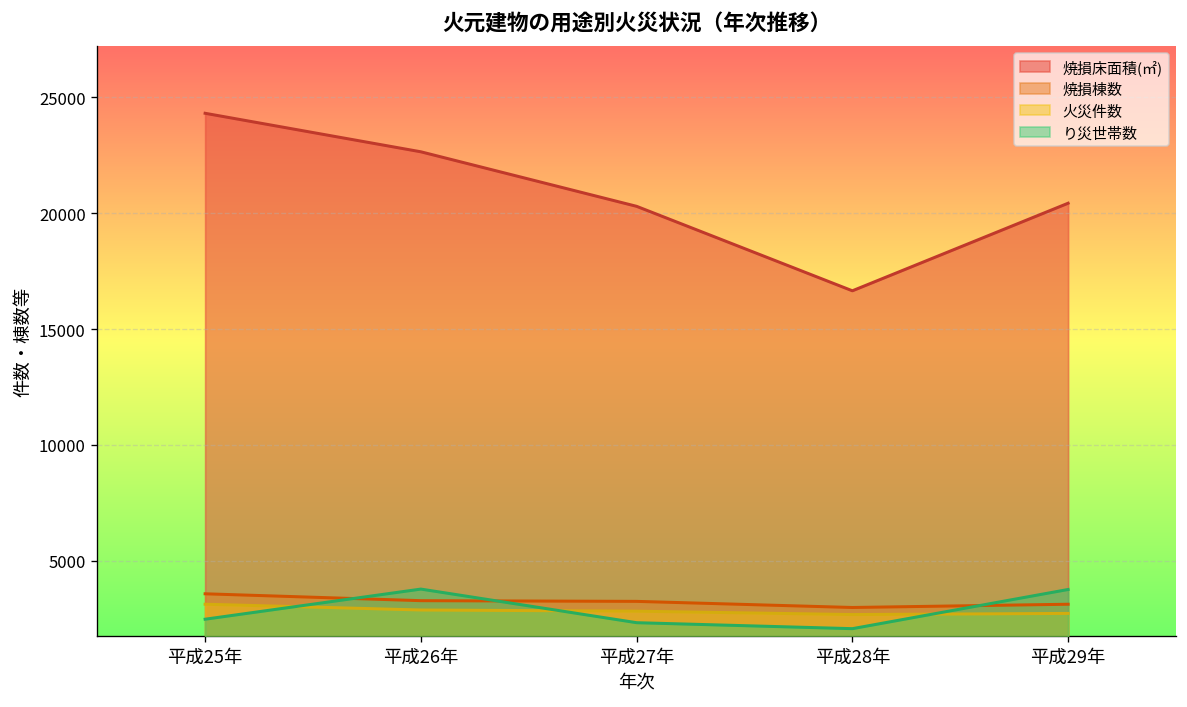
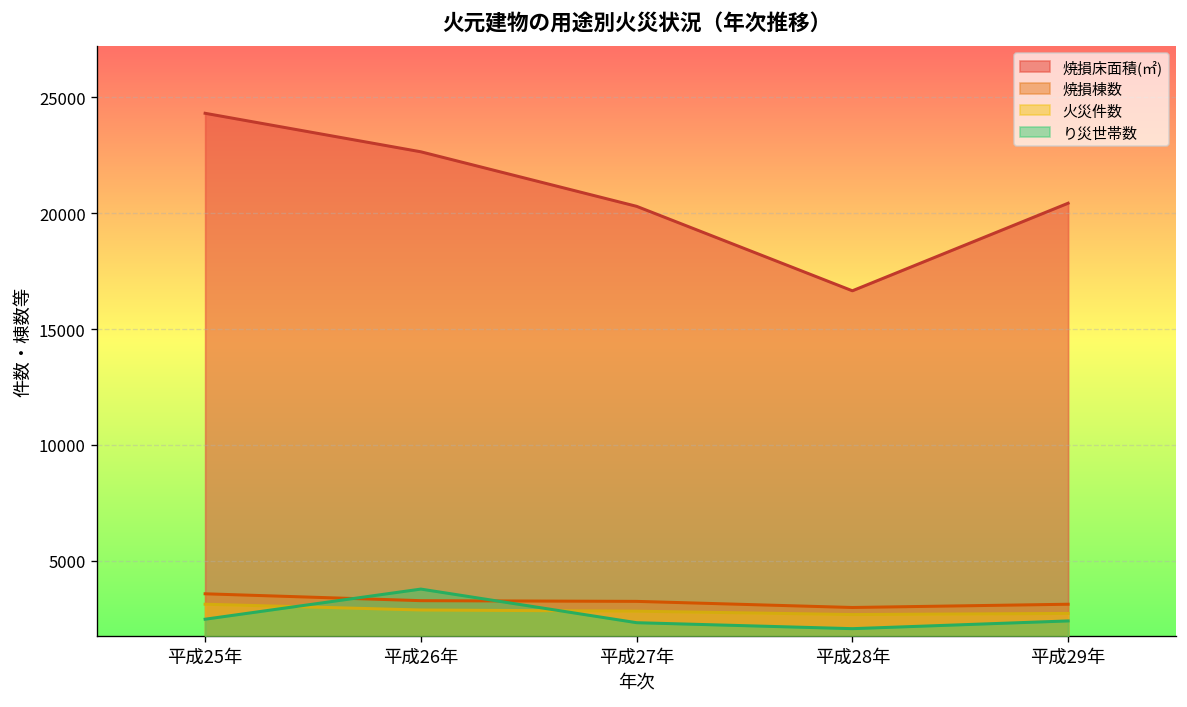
  {
    "り災世帯数": {
      "平成25年": 2500,
      "平成26年": 3800,
      "平成27年": 2300,
      "平成28年": 2100,
-     "平成29年": 3800
+     "平成29年": 2400
    }
  }
